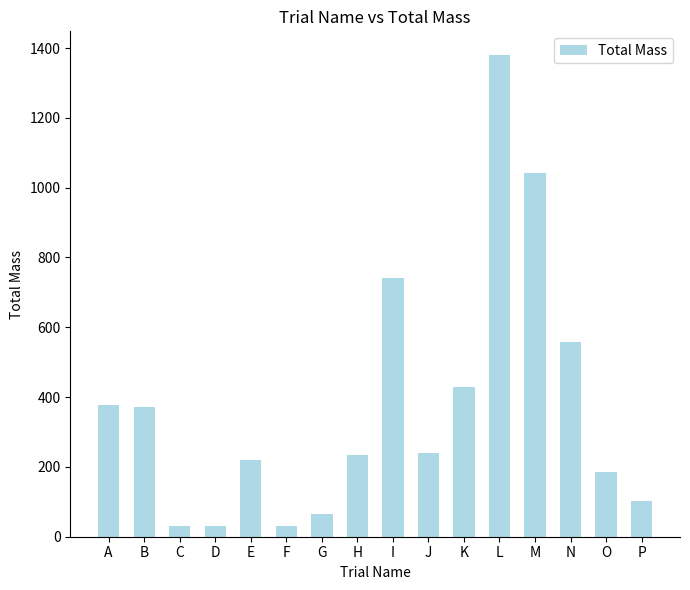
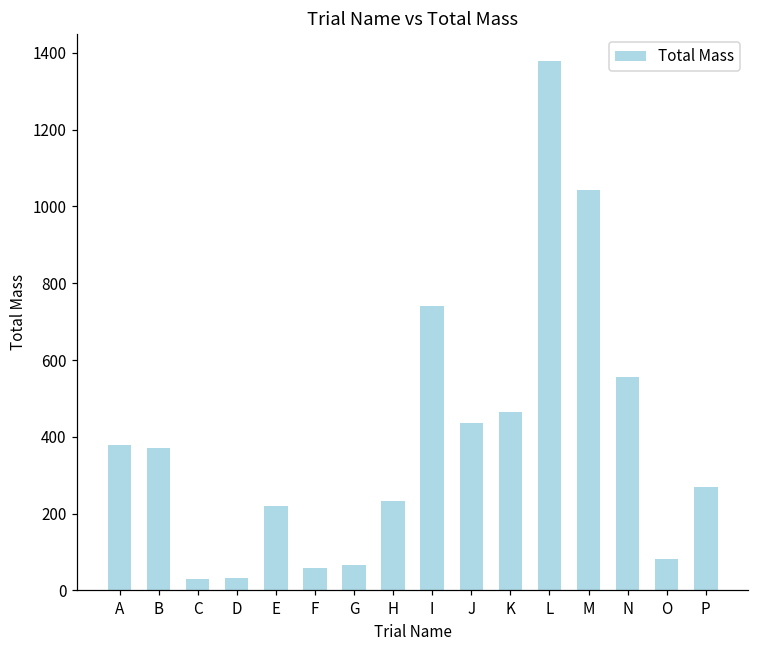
  {
    "A": 380,
    "B": 370,
    "C": 30,
    "D": 30,
    "E": 220,
-   "F": 30,
+   "F": 60,
    "G": 70,
    "H": 230,
    "I": 740,
-   "J": 240,
-   "K": 430,
+   "J": 440,
+   "K": 470,
    "L": 1380,
    "M": 1040,
    "N": 560,
-   "O": 180,
-   "P": 100
+   "O": 80,
+   "P": 270
  }
